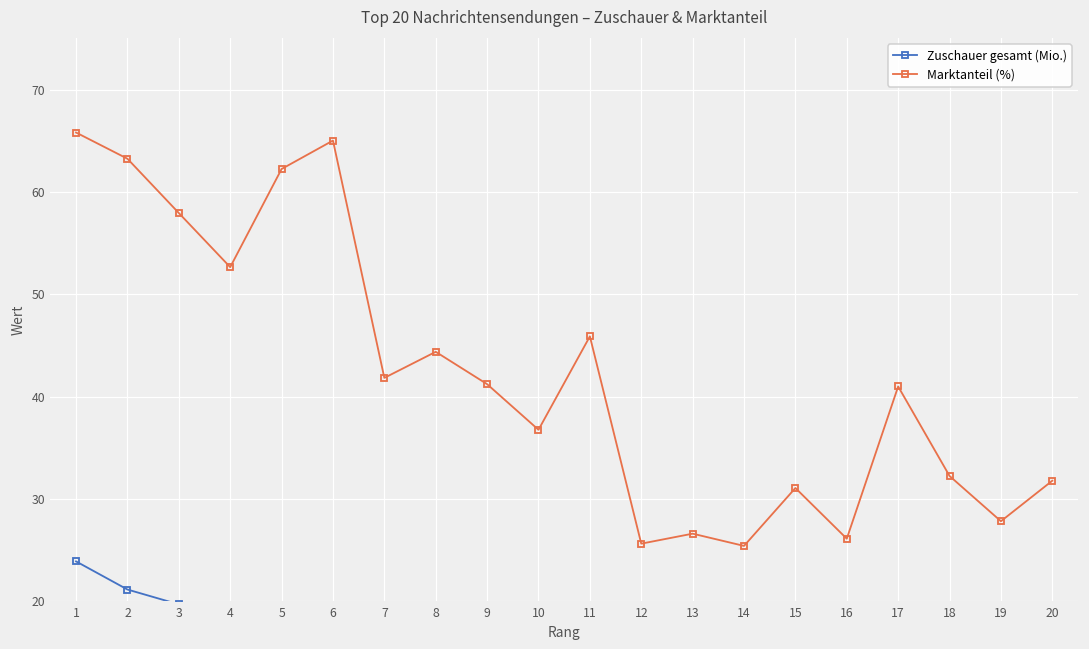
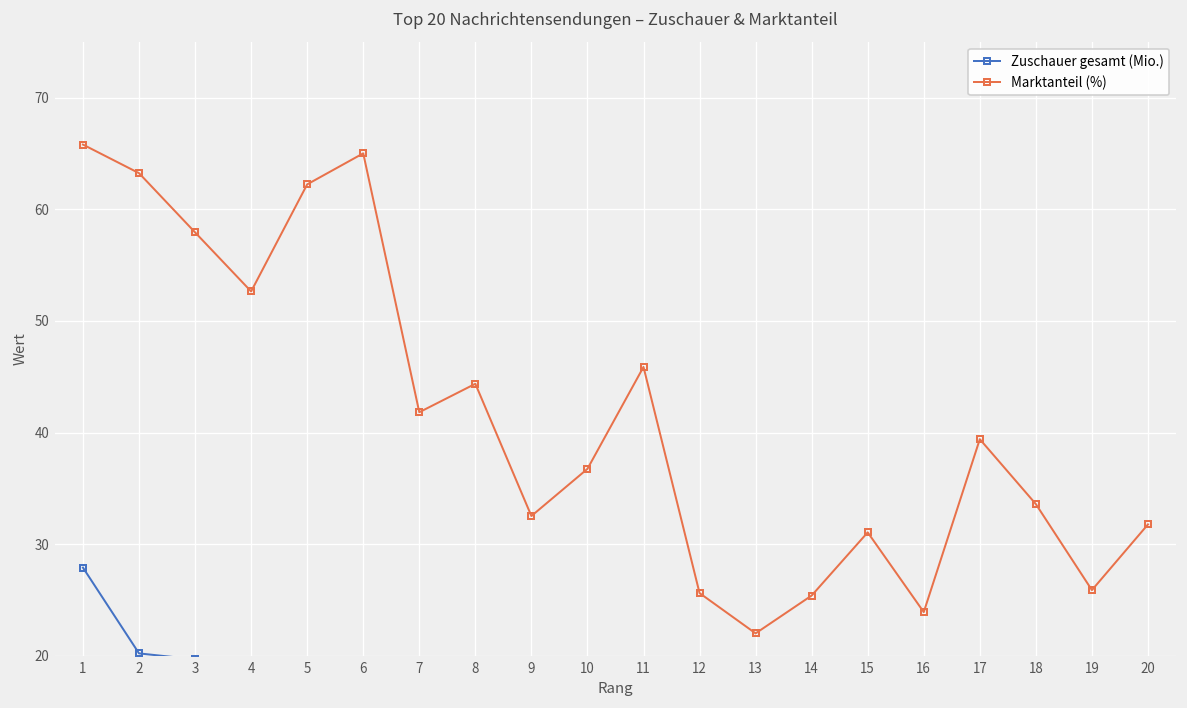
  {
    "Zuschauer gesamt (Mio.)": {
-     "1": 24,
-     "2": 21
+     "1": 28,
+     "2": 20
    },
    "Marktanteil (%)": {
      "1": 66,
      "2": 63,
      "3": 58,
      "4": 53,
      "5": 62,
      "6": 65,
      "7": 42,
      "8": 44,
-     "9": 41,
+     "9": 33,
      "10": 37,
      "11": 46,
      "12": 26,
-     "13": 27,
+     "13": 22,
      "14": 25,
      "15": 31,
-     "16": 26,
-     "17": 41,
-     "18": 32,
-     "19": 28,
+     "16": 24,
+     "17": 39,
+     "18": 34,
+     "19": 26,
      "20": 32
    }
  }
